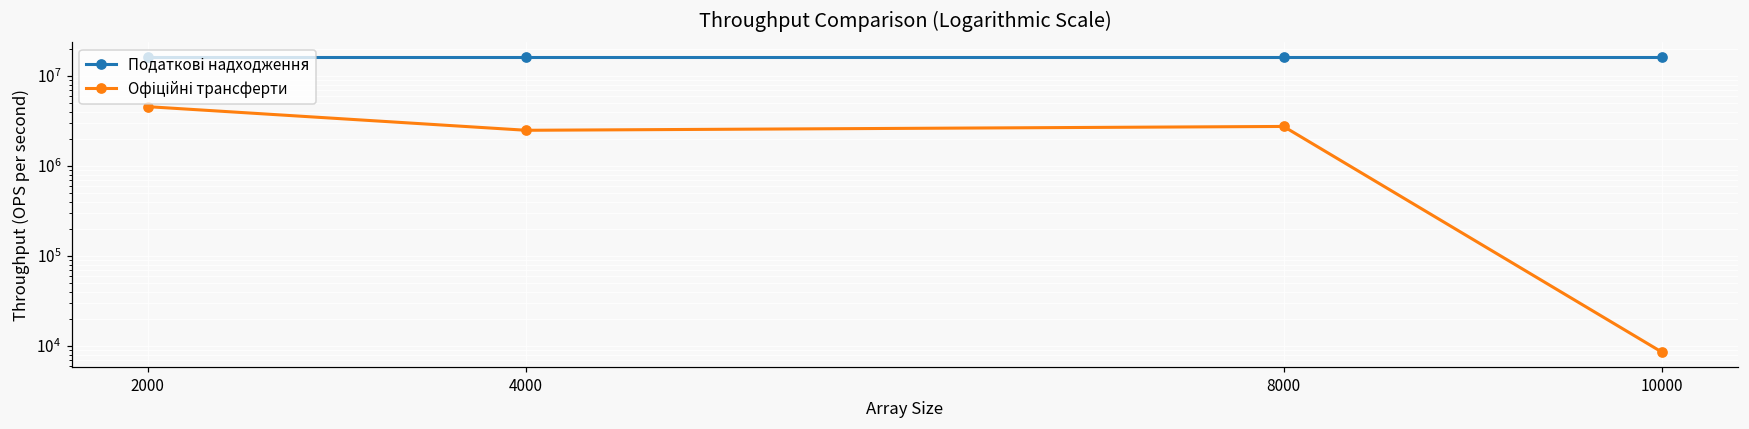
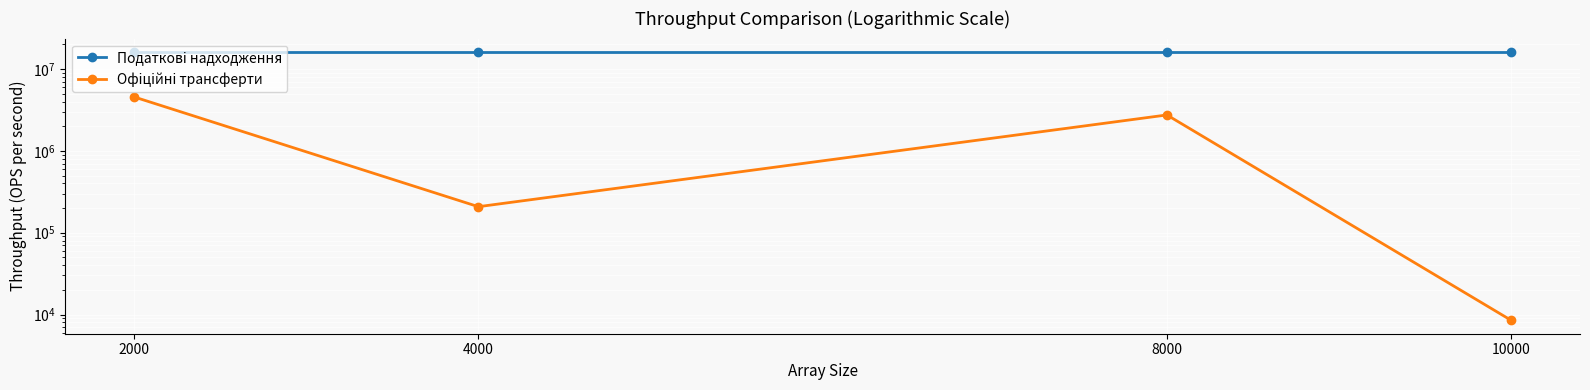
  {
    "Податкові надходження": {
      "4000": 16000000,
      "8000": 16000000,
      "10000": 16000000
    },
    "Офіційні трансферти": {
      "2000": 5000000,
-     "4000": 2500000,
+     "4000": 210000,
      "8000": 2800000,
      "10000": 9000
    }
  }
